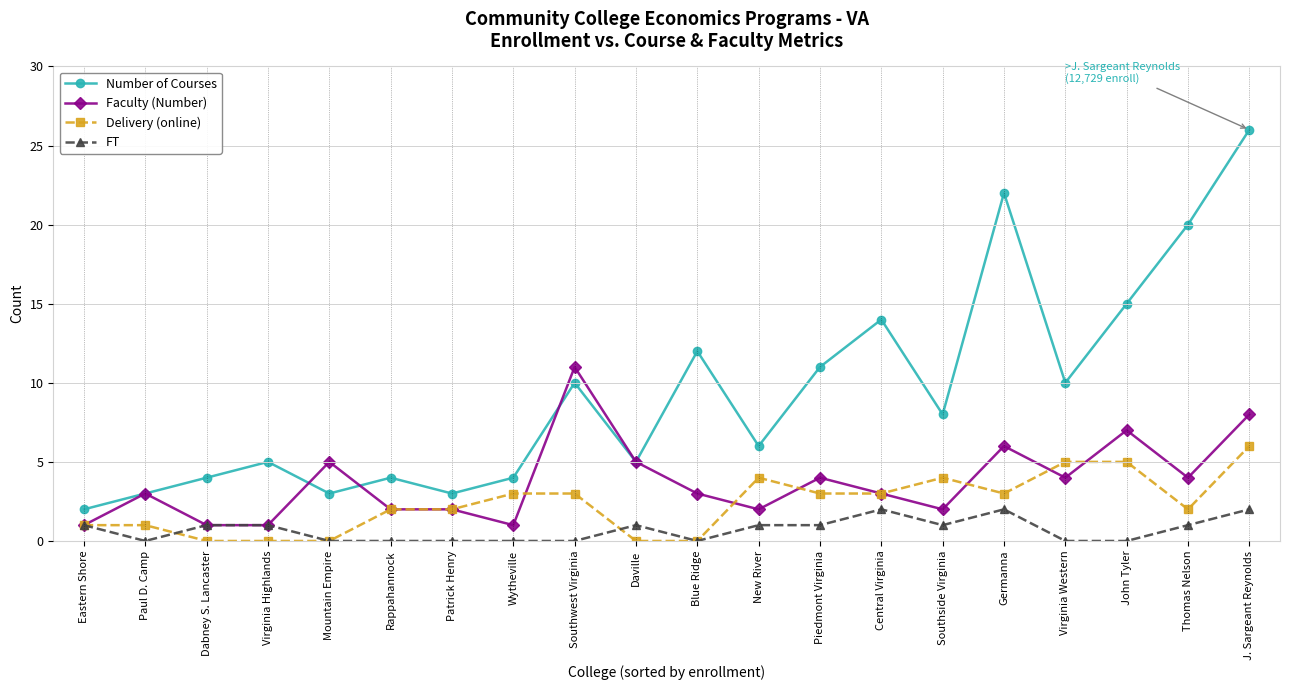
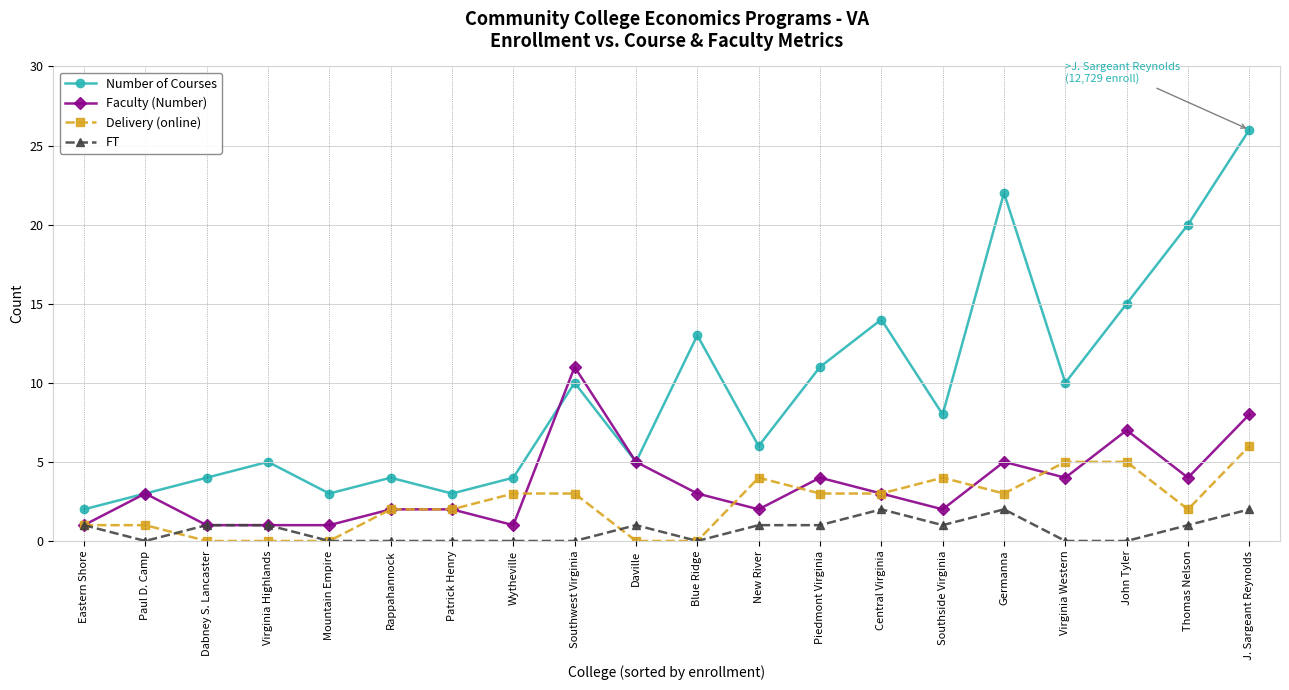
  {
    "Number of Courses": {
      "Eastern Shore": 2,
      "Dabney S. Lancaster": 4,
      "Virginia Highlands": 5,
      "Mountain Empire": 3,
      "Rappahannock": 4,
      "Patrick Henry": 3,
      "Wytheville": 4,
      "Southwest Virginia": 10,
-     "Blue Ridge": 12,
+     "Blue Ridge": 13,
      "New River": 6,
      "Piedmont Virginia": 11,
      "Central Virginia": 14,
      "Southside Virginia": 8,
      "Germanna": 22,
      "Virginia Western": 10,
      "John Tyler": 15,
      "Thomas Nelson": 20
    },
    "Faculty (Number)": {
-     "Mountain Empire": 5,
+     "Mountain Empire": 1,
      "Wytheville": 1,
      "Southwest Virginia": 11,
      "Blue Ridge": 3,
      "New River": 2,
      "Piedmont Virginia": 4,
      "Southside Virginia": 2,
-     "Germanna": 6,
+     "Germanna": 5,
      "Virginia Western": 4,
      "John Tyler": 7,
      "Thomas Nelson": 4,
      "J. Sargeant Reynolds": 8
    },
    "Delivery (online)": {
      "Paul D. Camp": 1,
      "Dabney S. Lancaster": 0,
      "Virginia Highlands": 0,
      "Wytheville": 3,
      "Southwest Virginia": 3,
      "Daville": 0,
      "New River": 4,
      "Piedmont Virginia": 3,
      "Southside Virginia": 4,
      "Germanna": 3,
      "Virginia Western": 5,
      "John Tyler": 5,
      "Thomas Nelson": 2,
      "J. Sargeant Reynolds": 6
    },
    "FT": {
      "Paul D. Camp": 0,
      "Rappahannock": 0,
      "Patrick Henry": 0,
      "Wytheville": 0,
      "Southwest Virginia": 0,
      "Daville": 1,
      "New River": 1,
      "Piedmont Virginia": 1,
      "Central Virginia": 2,
      "Southside Virginia": 1,
      "Germanna": 2,
      "Virginia Western": 0,
      "John Tyler": 0,
      "Thomas Nelson": 1,
      "J. Sargeant Reynolds": 2
    }
  }
